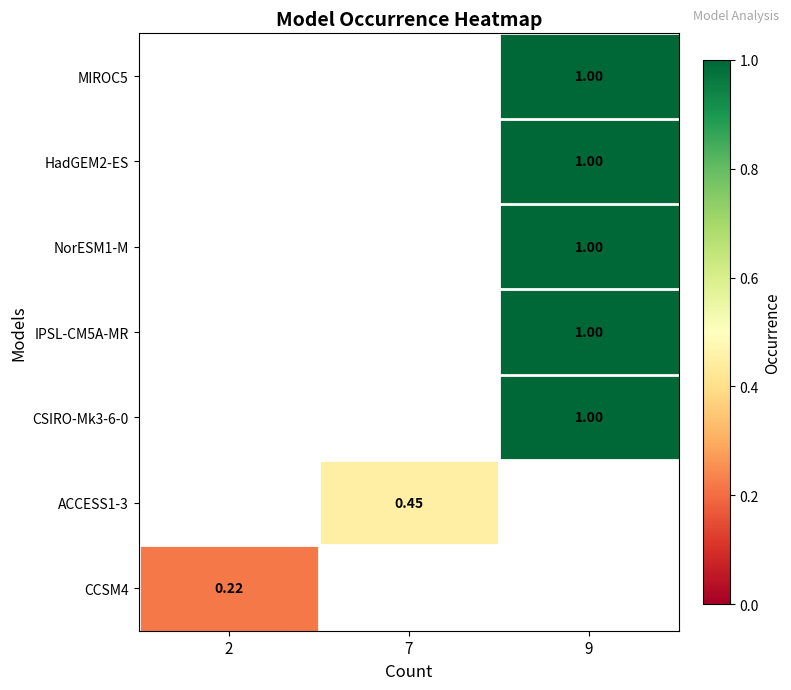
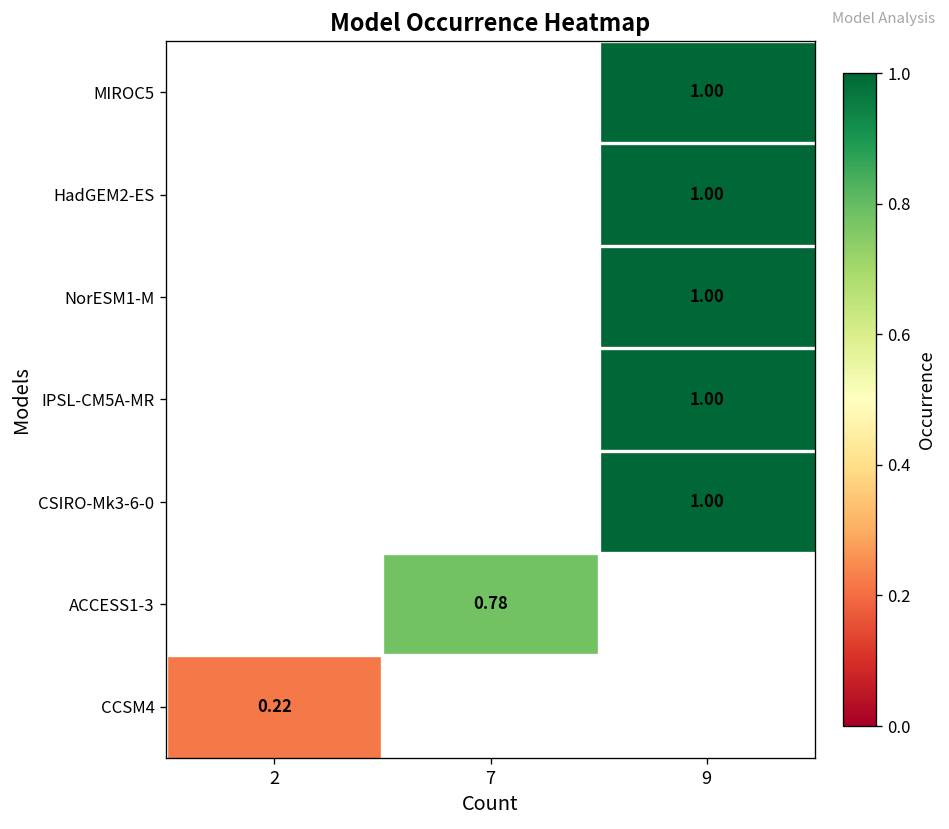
  {
    "MIROC5": {
      "9": 1.00
    },
    "HadGEM2-ES": {
      "9": 1.00
    },
    "NorESM1-M": {
      "9": 1.00
    },
    "IPSL-CM5A-MR": {
      "9": 1.00
    },
    "CSIRO-Mk3-6-0": {
      "9": 1.00
    },
    "ACCESS1-3": {
-     "7": 0.45
+     "7": 0.78
    },
    "CCSM4": {
      "2": 0.22
    }
  }
